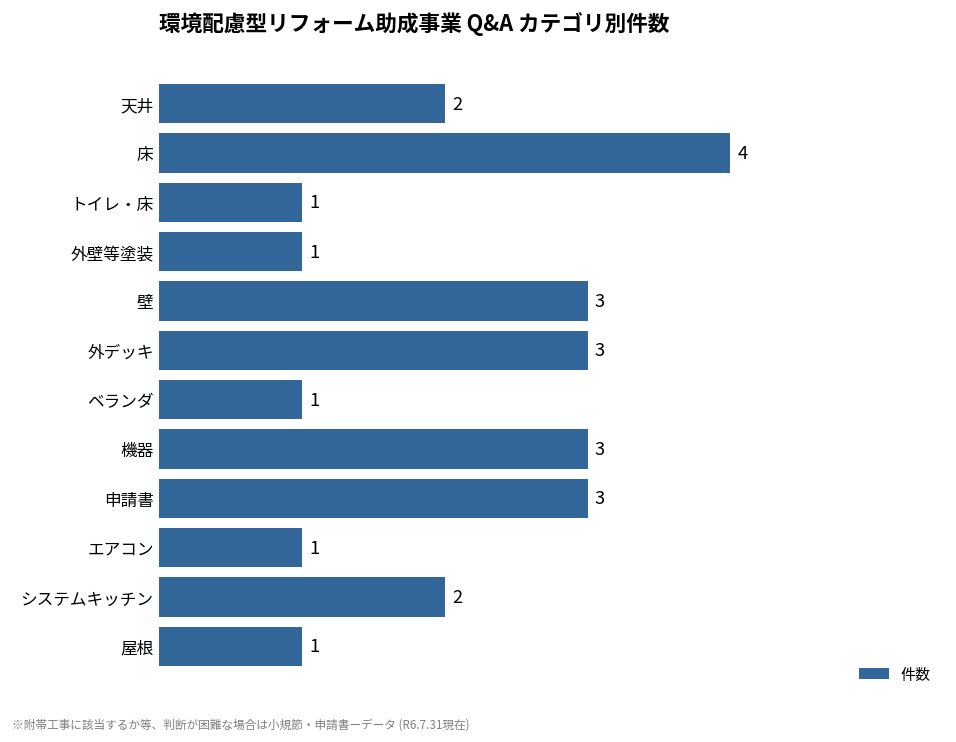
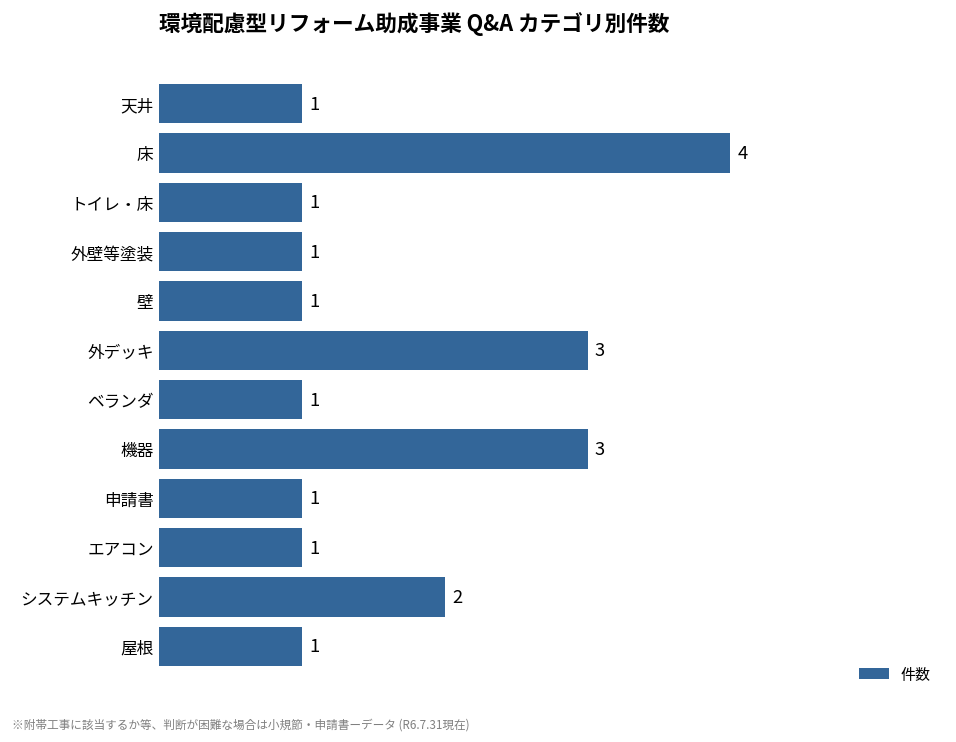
  {
-   "天井": 2,
+   "天井": 1,
    "床": 4,
    "トイレ・床": 1,
    "外壁等塗装": 1,
-   "壁": 3,
+   "壁": 1,
    "外デッキ": 3,
    "ベランダ": 1,
    "機器": 3,
-   "申請書": 3,
+   "申請書": 1,
    "エアコン": 1,
    "システムキッチン": 2,
    "屋根": 1
  }
